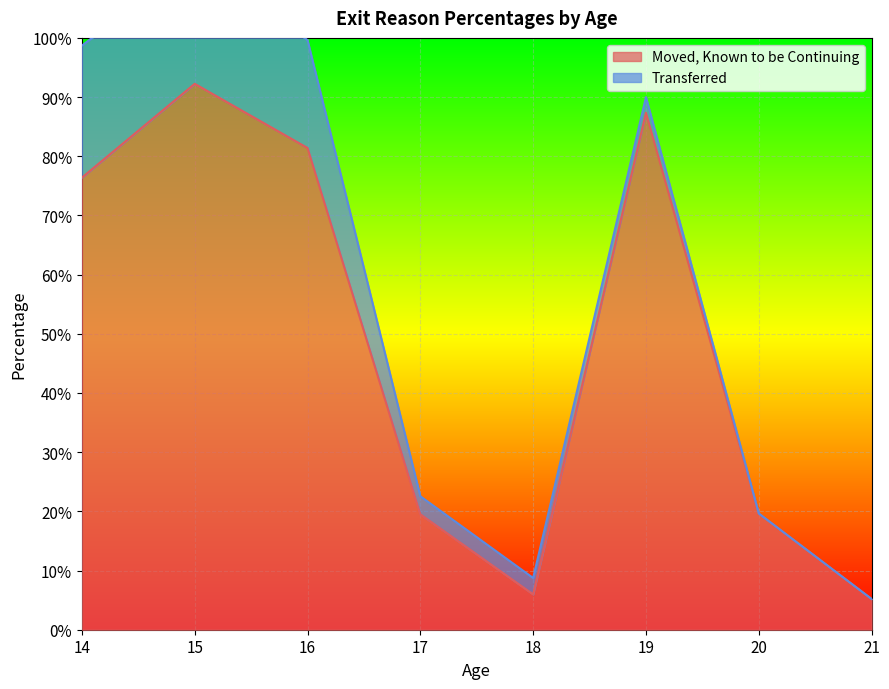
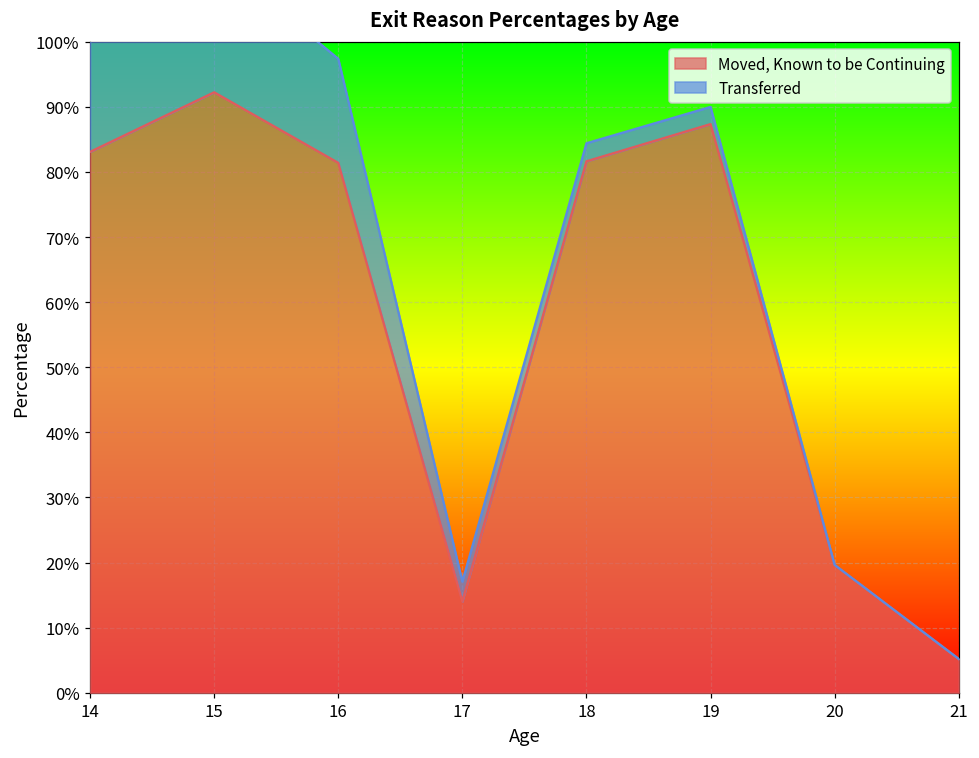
  {
    "Moved, Known to be Continuing": {
-     "14": "76%",
+     "14": "83%",
      "15": "92%",
      "16": "81%",
-     "17": "20%",
-     "18": "6%",
+     "17": "14%",
+     "18": "82%",
      "19": "87%"
    },
    "Transferred": {
-     "16": "18%",
+     "16": "16%",
      "17": "3%",
      "18": "3%",
      "19": "3%"
    }
  }
